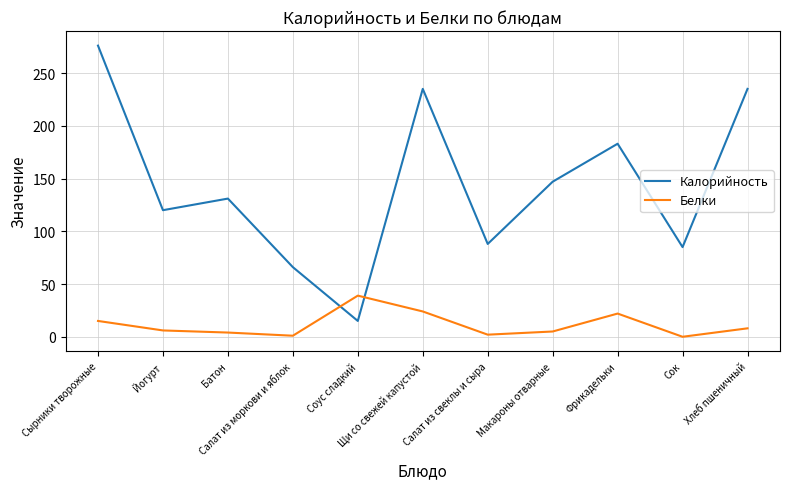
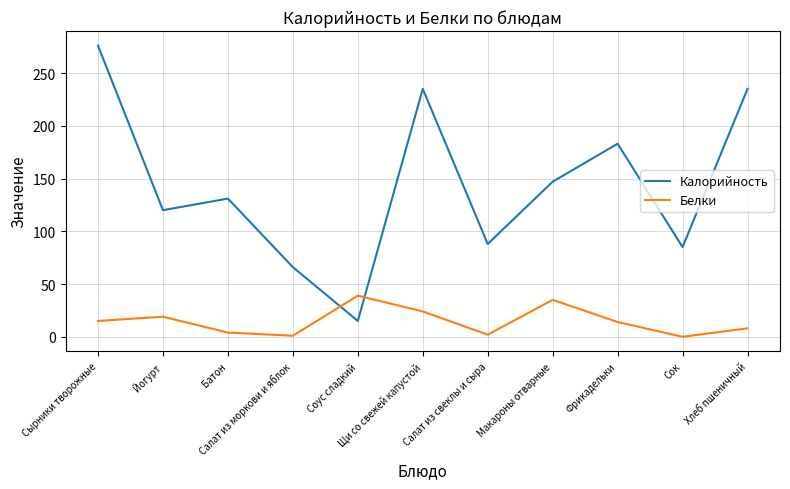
  {
    "Калорийность": {
      "Сырники творожные": 276,
      "Йогурт": 120,
      "Батон": 131,
      "Салат из моркови и яблок": 66,
      "Соус сладкий": 15,
      "Щи со свежей капустой": 235,
      "Салат из свеклы и сыра": 88,
      "Макароны отварные": 147,
      "Фрикадельки": 183,
      "Сок": 85,
      "Хлеб пшеничный": 235
    },
    "Белки": {
      "Сырники творожные": 15,
-     "Йогурт": 6,
+     "Йогурт": 19,
      "Батон": 4,
      "Салат из моркови и яблок": 1,
      "Соус сладкий": 39,
      "Щи со свежей капустой": 24,
      "Салат из свеклы и сыра": 2,
-     "Макароны отварные": 5,
-     "Фрикадельки": 22,
+     "Макароны отварные": 35,
+     "Фрикадельки": 14,
      "Сок": 0,
      "Хлеб пшеничный": 8
    }
  }
